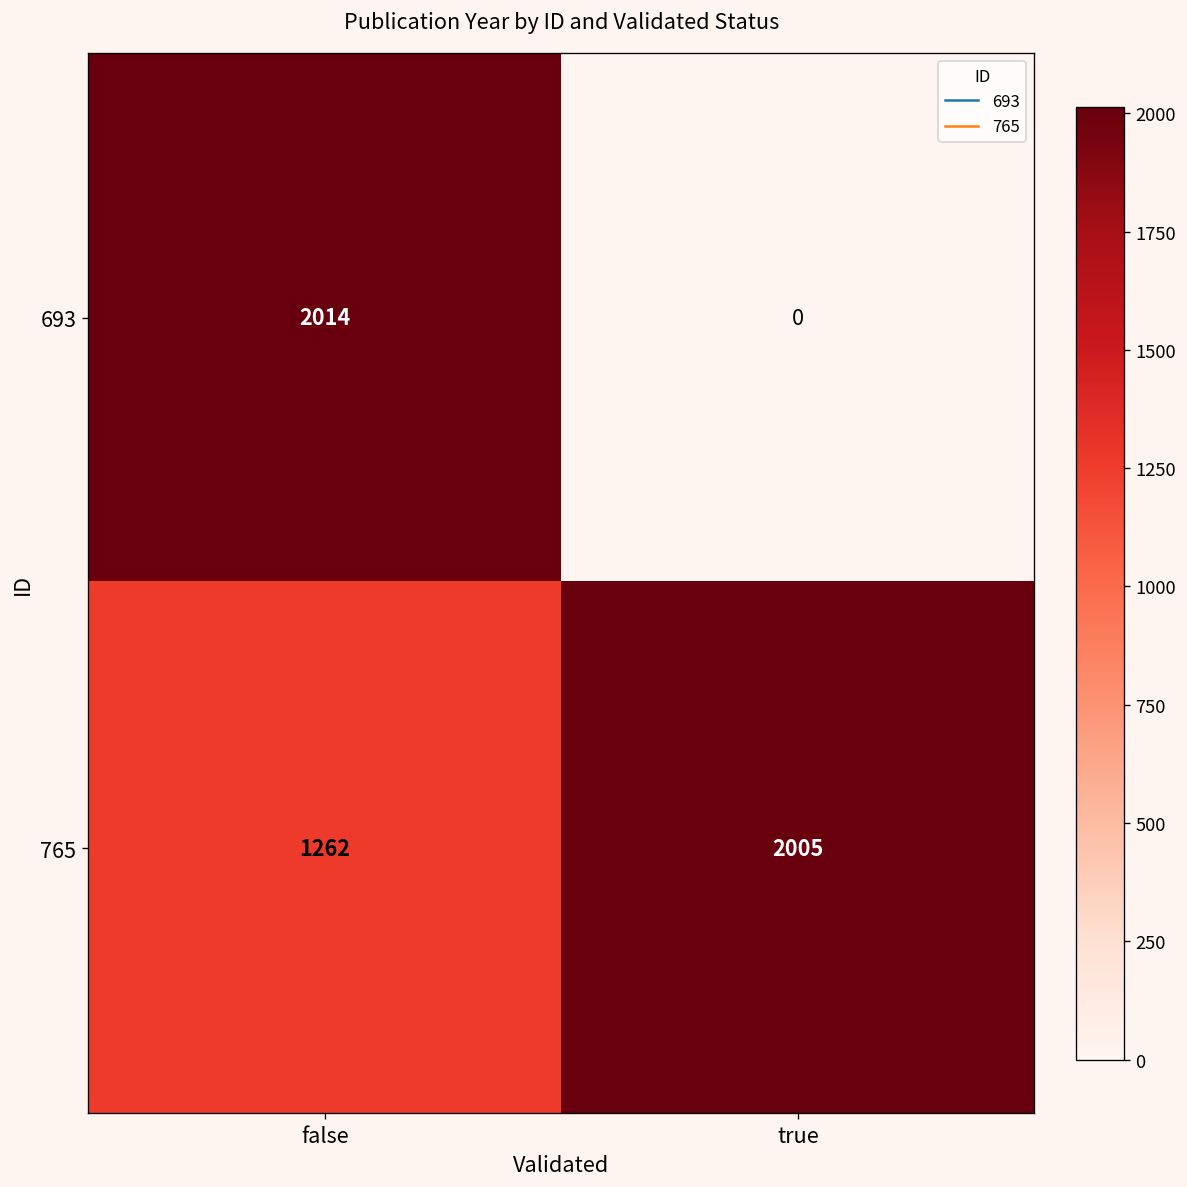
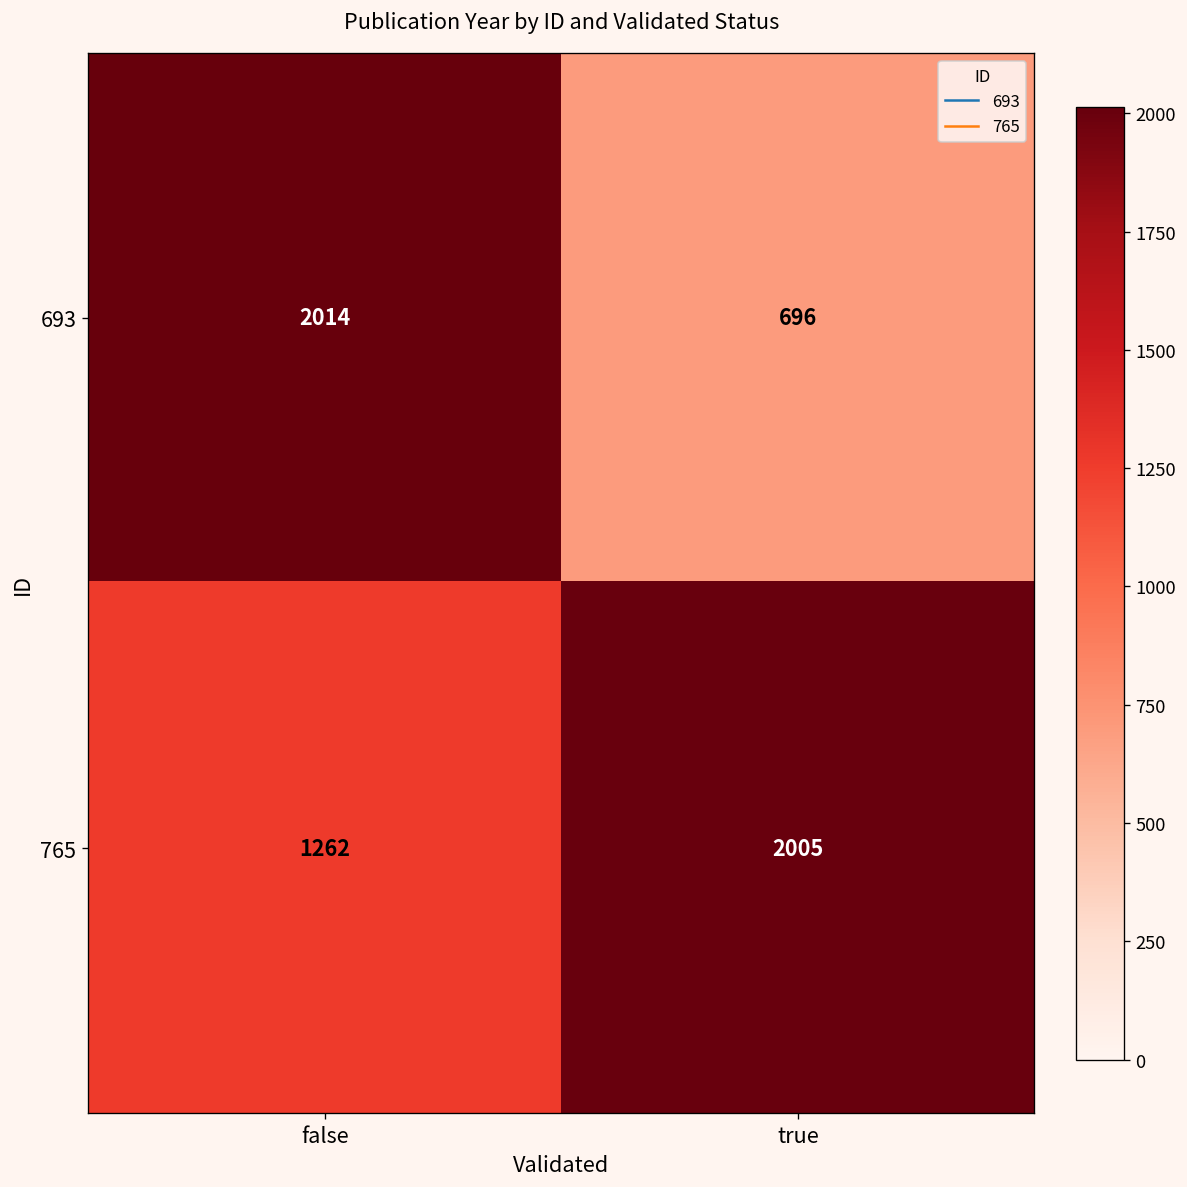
  {
    "693": {
      "false": 2014,
-     "true": 0
+     "true": 696
    },
    "765": {
      "false": 1262,
      "true": 2005
    }
  }
